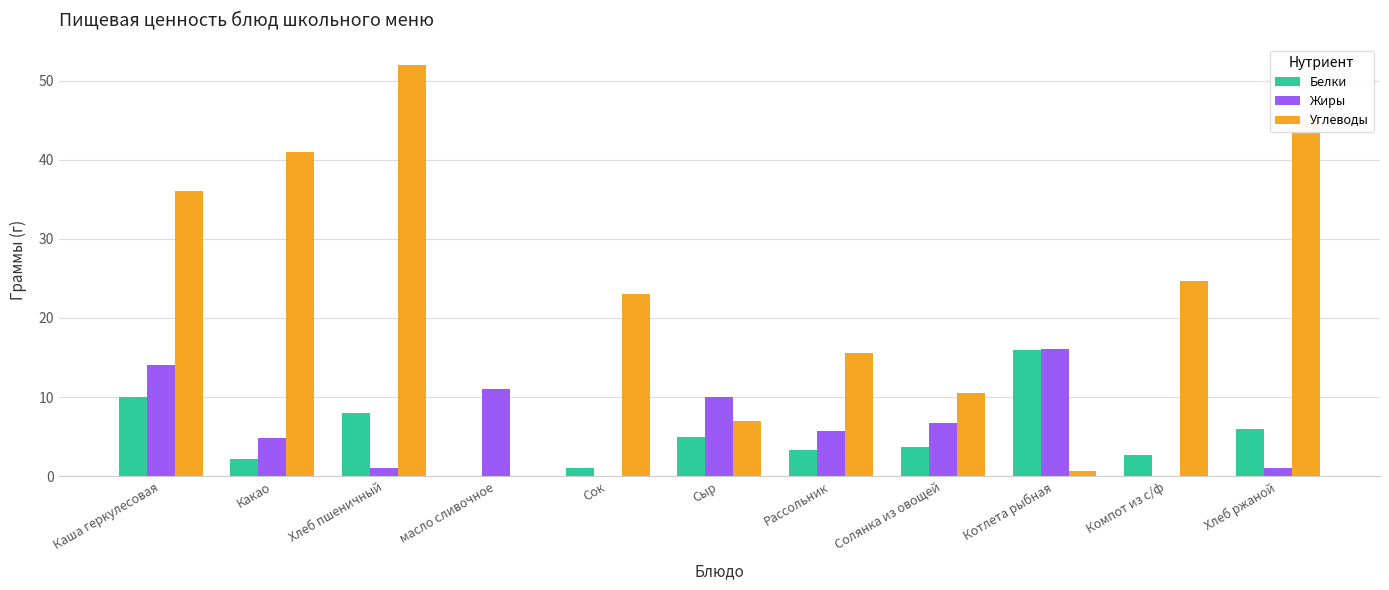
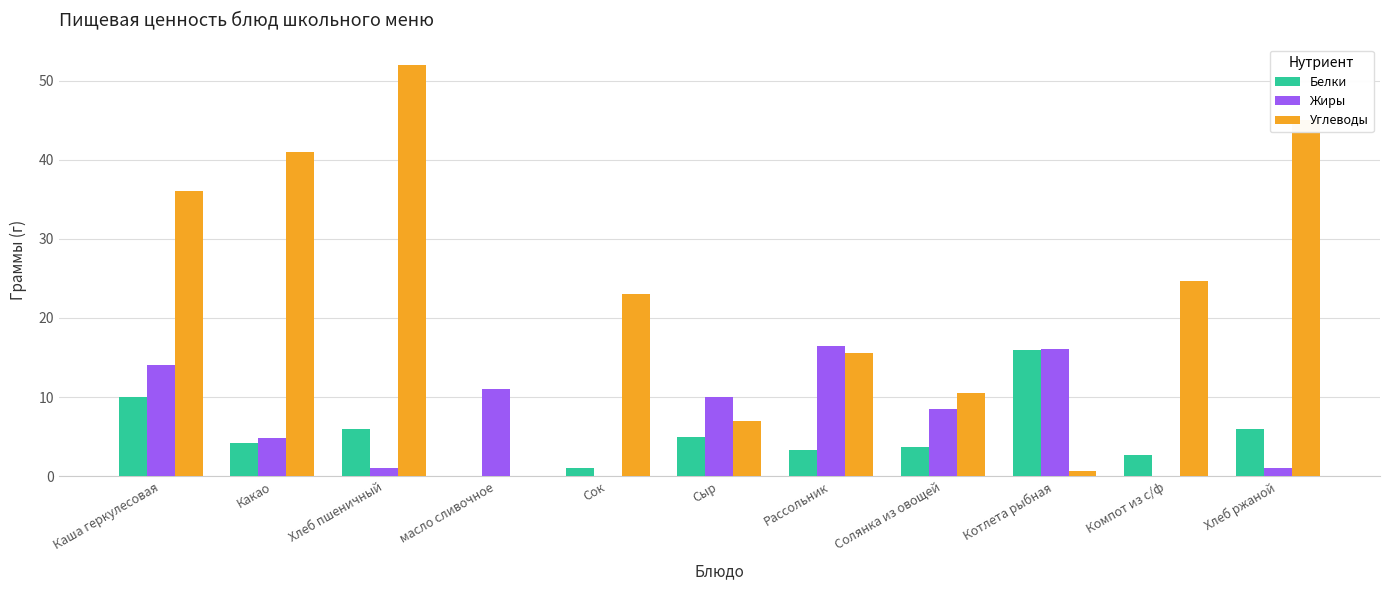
  {
    "Белки": {
      "Каша геркулесовая": 10,
-     "Какао": 2,
-     "Хлеб пшеничный": 8,
+     "Какао": 4,
+     "Хлеб пшеничный": 6,
      "масло сливочное": 0,
      "Сок": 1,
      "Сыр": 5,
      "Рассольник": 3,
      "Солянка из овощей": 4,
      "Котлета рыбная": 16,
      "Компот из с/ф": 3,
      "Хлеб ржаной": 6
    },
    "Жиры": {
      "Каша геркулесовая": 14,
      "Какао": 5,
      "Хлеб пшеничный": 1,
      "масло сливочное": 11,
      "Сок": 0,
      "Сыр": 10,
-     "Рассольник": 6,
-     "Солянка из овощей": 7,
+     "Рассольник": 16,
+     "Солянка из овощей": 9,
      "Котлета рыбная": 16,
      "Компот из с/ф": 0,
      "Хлеб ржаной": 1
    },
    "Углеводы": {
      "Каша геркулесовая": 36,
      "Какао": 41,
      "Хлеб пшеничный": 52,
      "масло сливочное": 0,
      "Сок": 23,
      "Сыр": 7,
      "Рассольник": 16,
      "Солянка из овощей": 11,
      "Котлета рыбная": 1,
      "Компот из с/ф": 25
    }
  }
